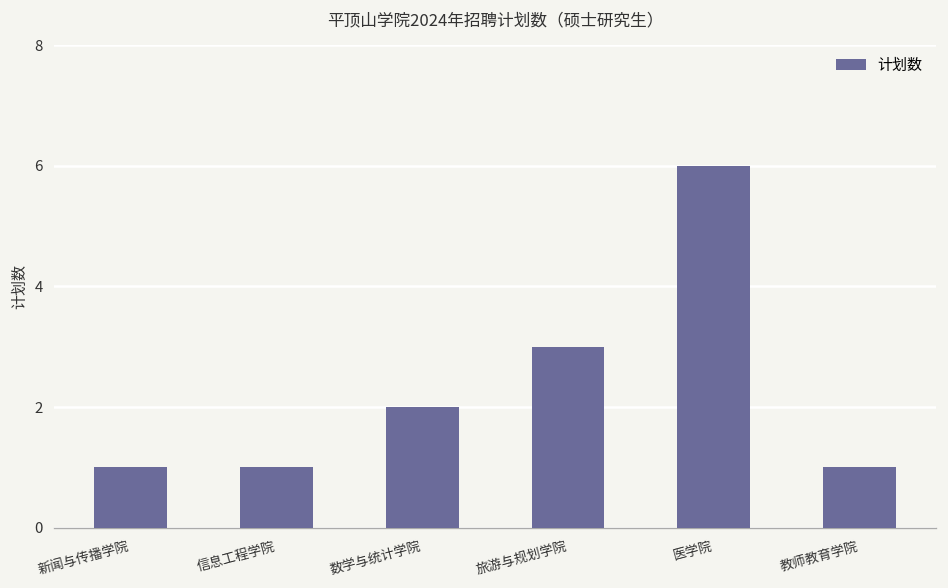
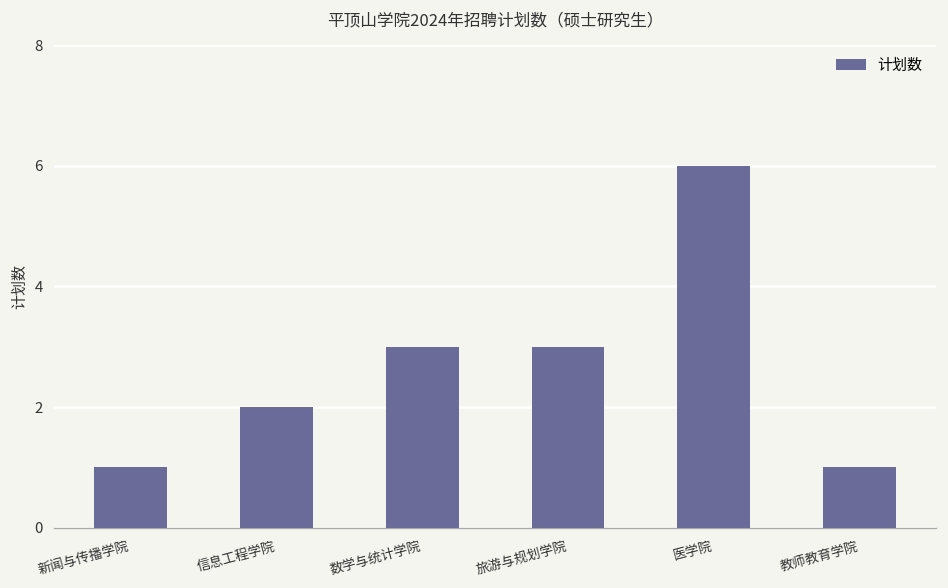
  {
    "新闻与传播学院": 1,
-   "信息工程学院": 1,
-   "数学与统计学院": 2,
+   "信息工程学院": 2,
+   "数学与统计学院": 3,
    "旅游与规划学院": 3,
    "医学院": 6,
    "教师教育学院": 1
  }
